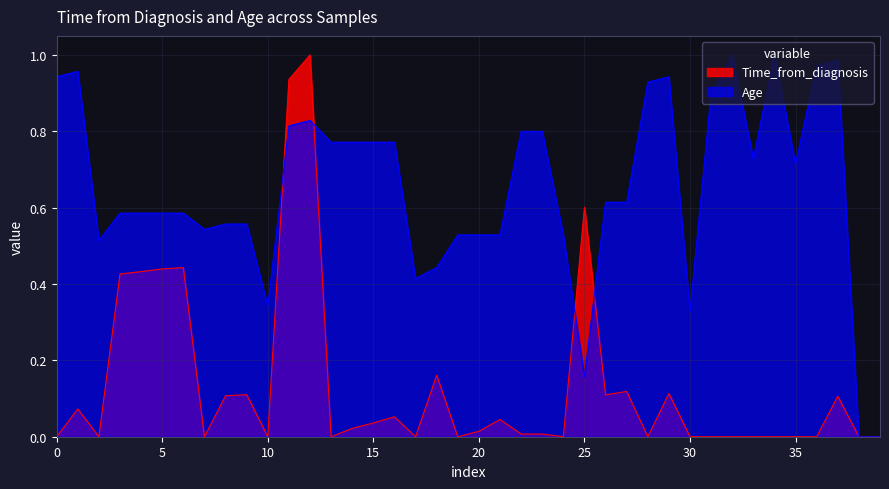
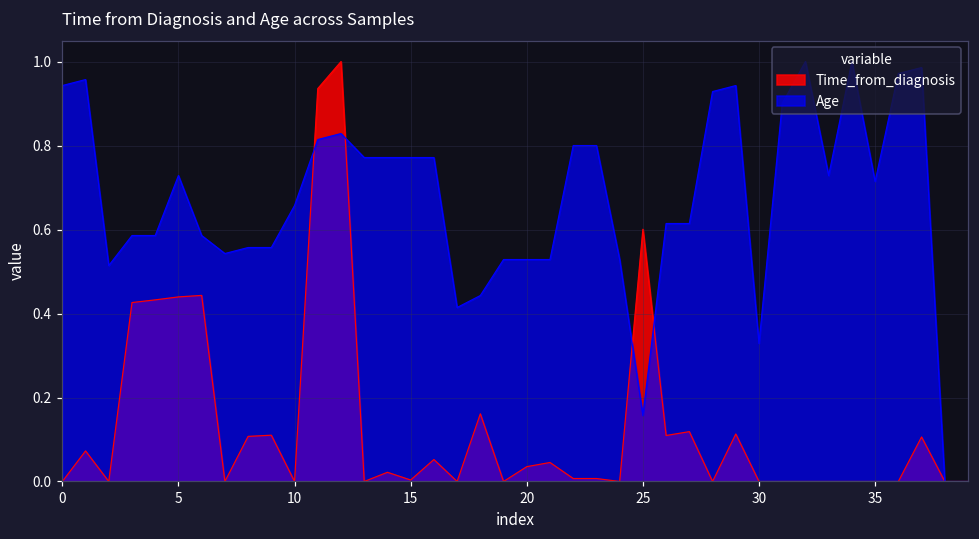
  {
    "Time_from_diagnosis": {
      "0": 0.00,
      "5": 0.44,
      "10": 0.00,
-     "15": 0.04,
-     "20": 0.01,
+     "15": 0.00,
+     "20": 0.04,
      "25": 0.60,
      "30": 0.00,
      "35": 0.00
    },
    "Age": {
      "0": 0.94,
-     "5": 0.59,
-     "10": 0.34,
+     "5": 0.73,
+     "10": 0.66,
      "15": 0.77,
      "20": 0.53,
      "25": 0.16,
      "30": 0.33,
      "35": 0.71
    }
  }
